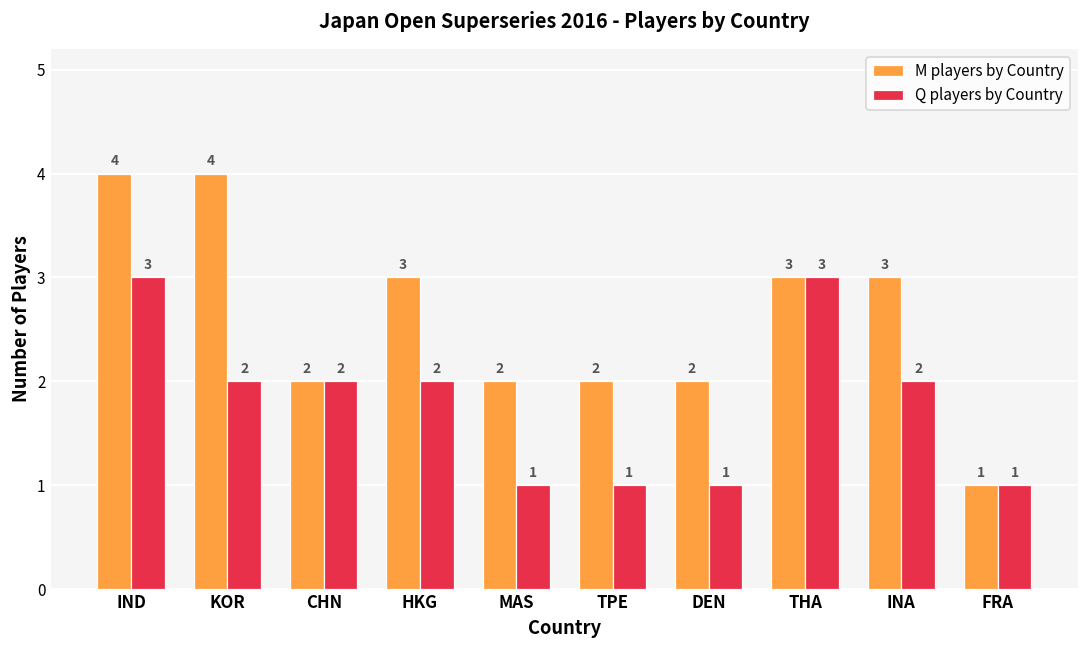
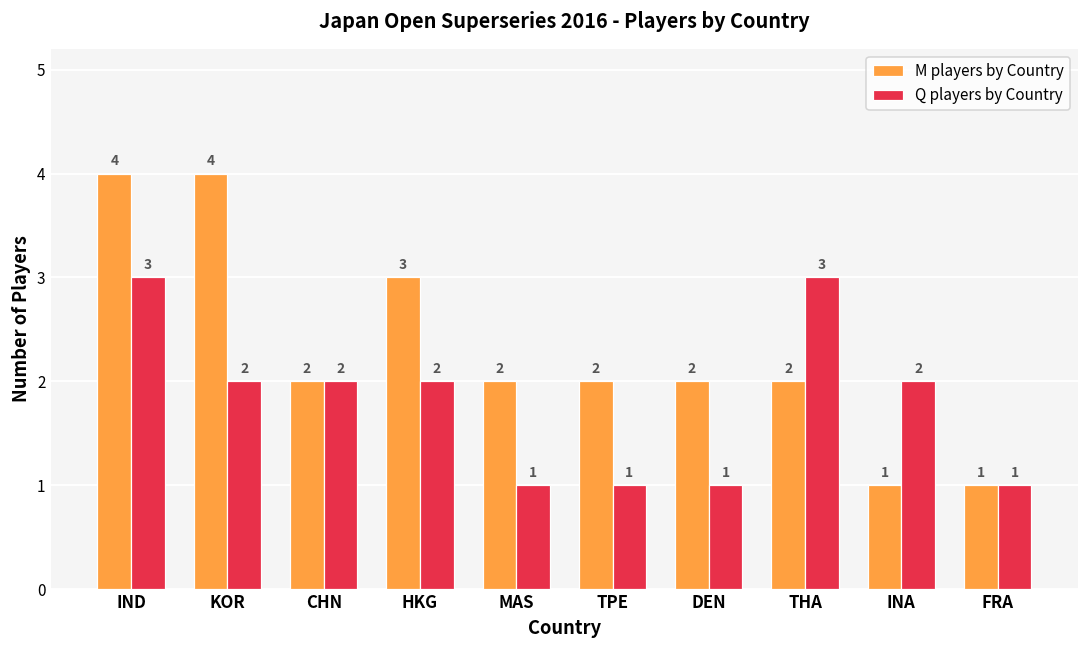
  {
    "M players by Country": {
      "IND": 4,
      "KOR": 4,
      "CHN": 2,
      "HKG": 3,
      "MAS": 2,
      "TPE": 2,
      "DEN": 2,
-     "THA": 3,
-     "INA": 3,
+     "THA": 2,
+     "INA": 1,
      "FRA": 1
    },
    "Q players by Country": {
      "IND": 3,
      "KOR": 2,
      "CHN": 2,
      "HKG": 2,
      "MAS": 1,
      "TPE": 1,
      "DEN": 1,
      "THA": 3,
      "INA": 2,
      "FRA": 1
    }
  }
